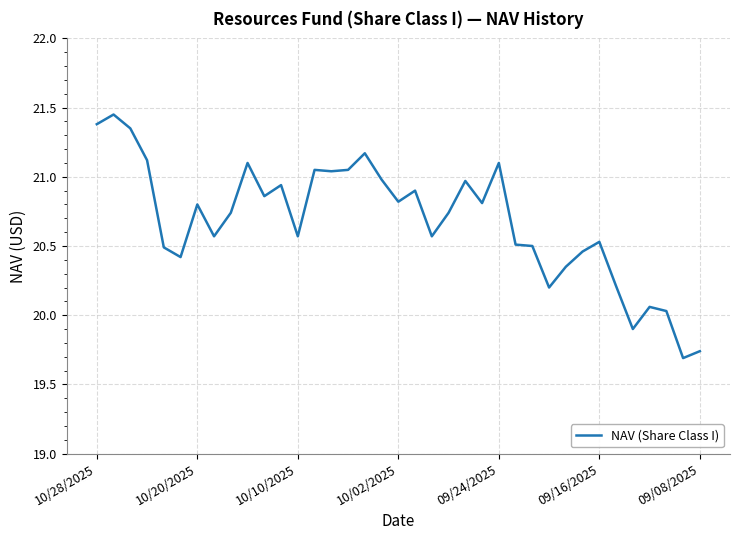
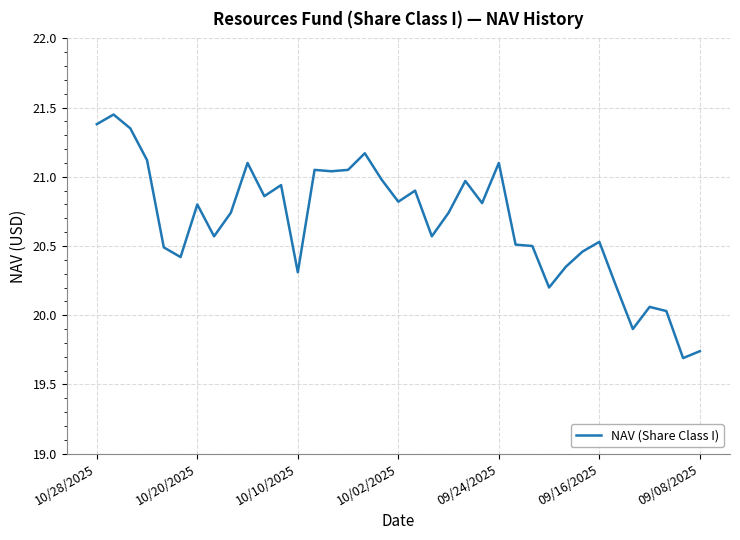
  {
    "10/28/2025": 21.38,
    "10/20/2025": 20.80,
-   "10/10/2025": 20.57,
+   "10/10/2025": 20.31,
    "10/02/2025": 20.82,
    "09/24/2025": 21.10,
    "09/16/2025": 20.53,
    "09/08/2025": 19.74
  }
